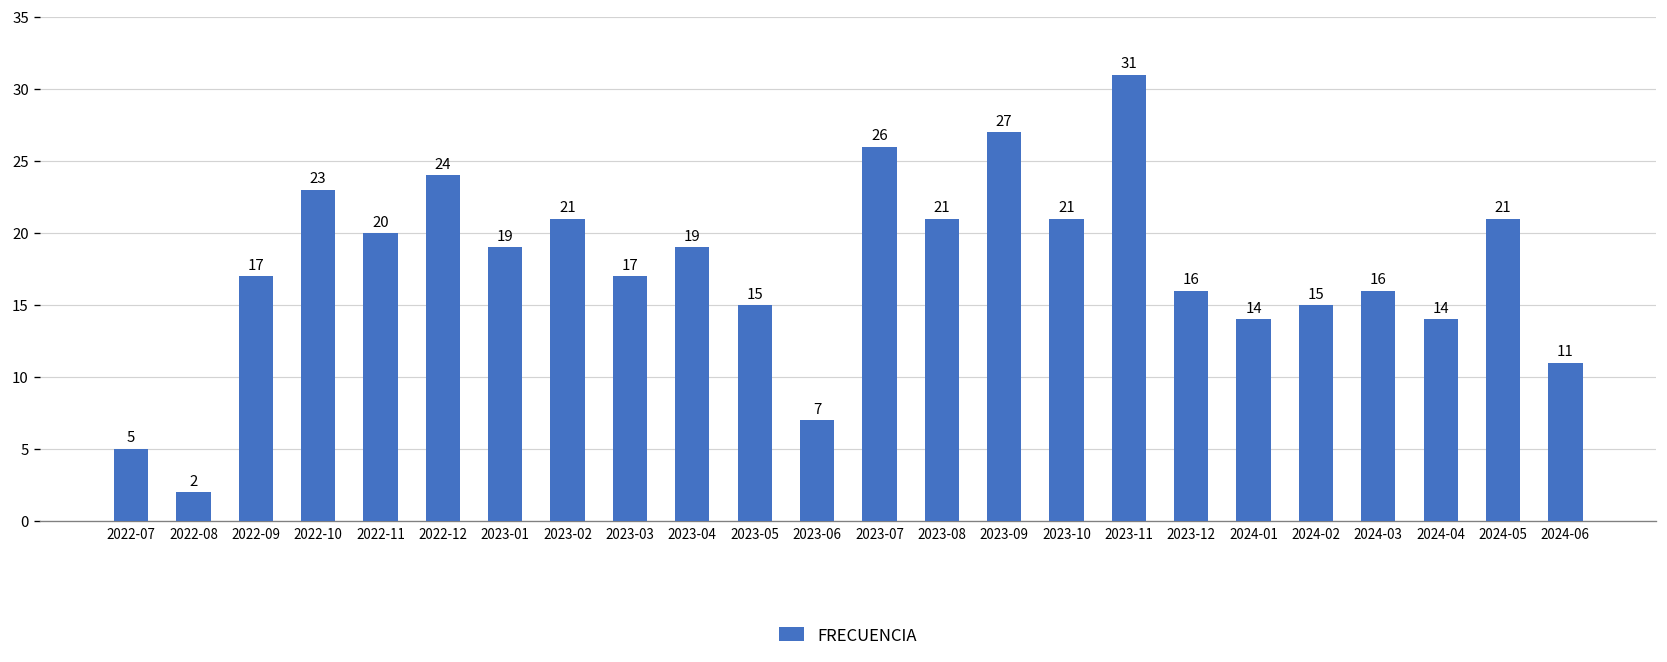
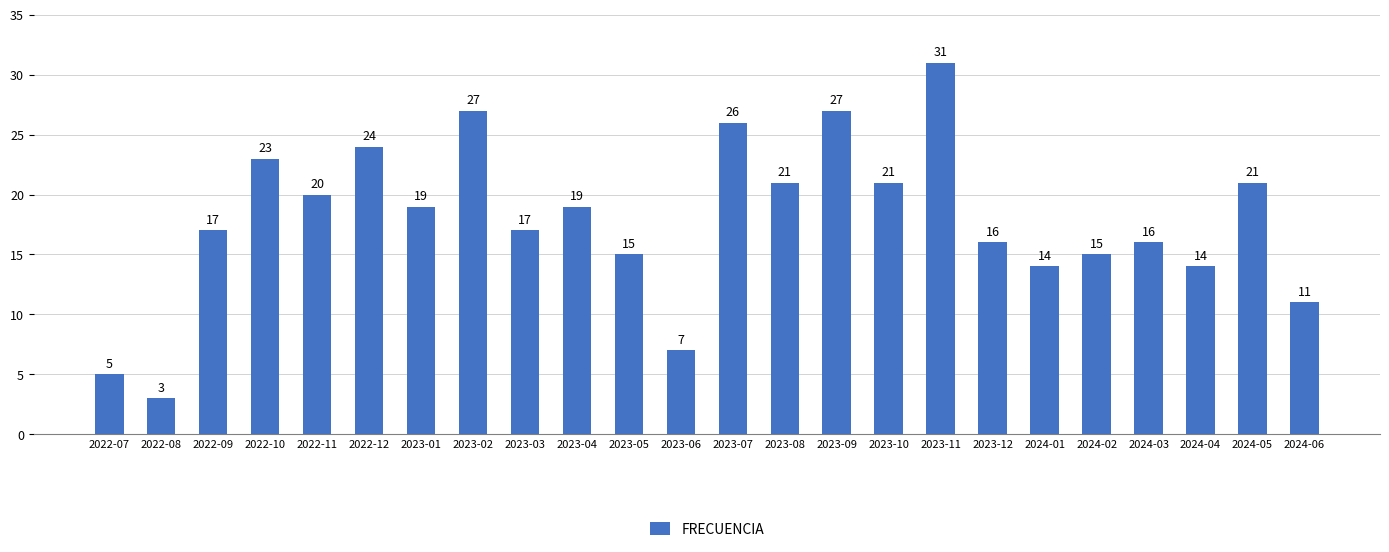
  {
    "2022-07": 5,
-   "2022-08": 2,
+   "2022-08": 3,
    "2022-09": 17,
    "2022-10": 23,
    "2022-11": 20,
    "2022-12": 24,
    "2023-01": 19,
-   "2023-02": 21,
+   "2023-02": 27,
    "2023-03": 17,
    "2023-04": 19,
    "2023-05": 15,
    "2023-06": 7,
    "2023-07": 26,
    "2023-08": 21,
    "2023-09": 27,
    "2023-10": 21,
    "2023-11": 31,
    "2023-12": 16,
    "2024-01": 14,
    "2024-02": 15,
    "2024-03": 16,
    "2024-04": 14,
    "2024-05": 21,
    "2024-06": 11
  }
